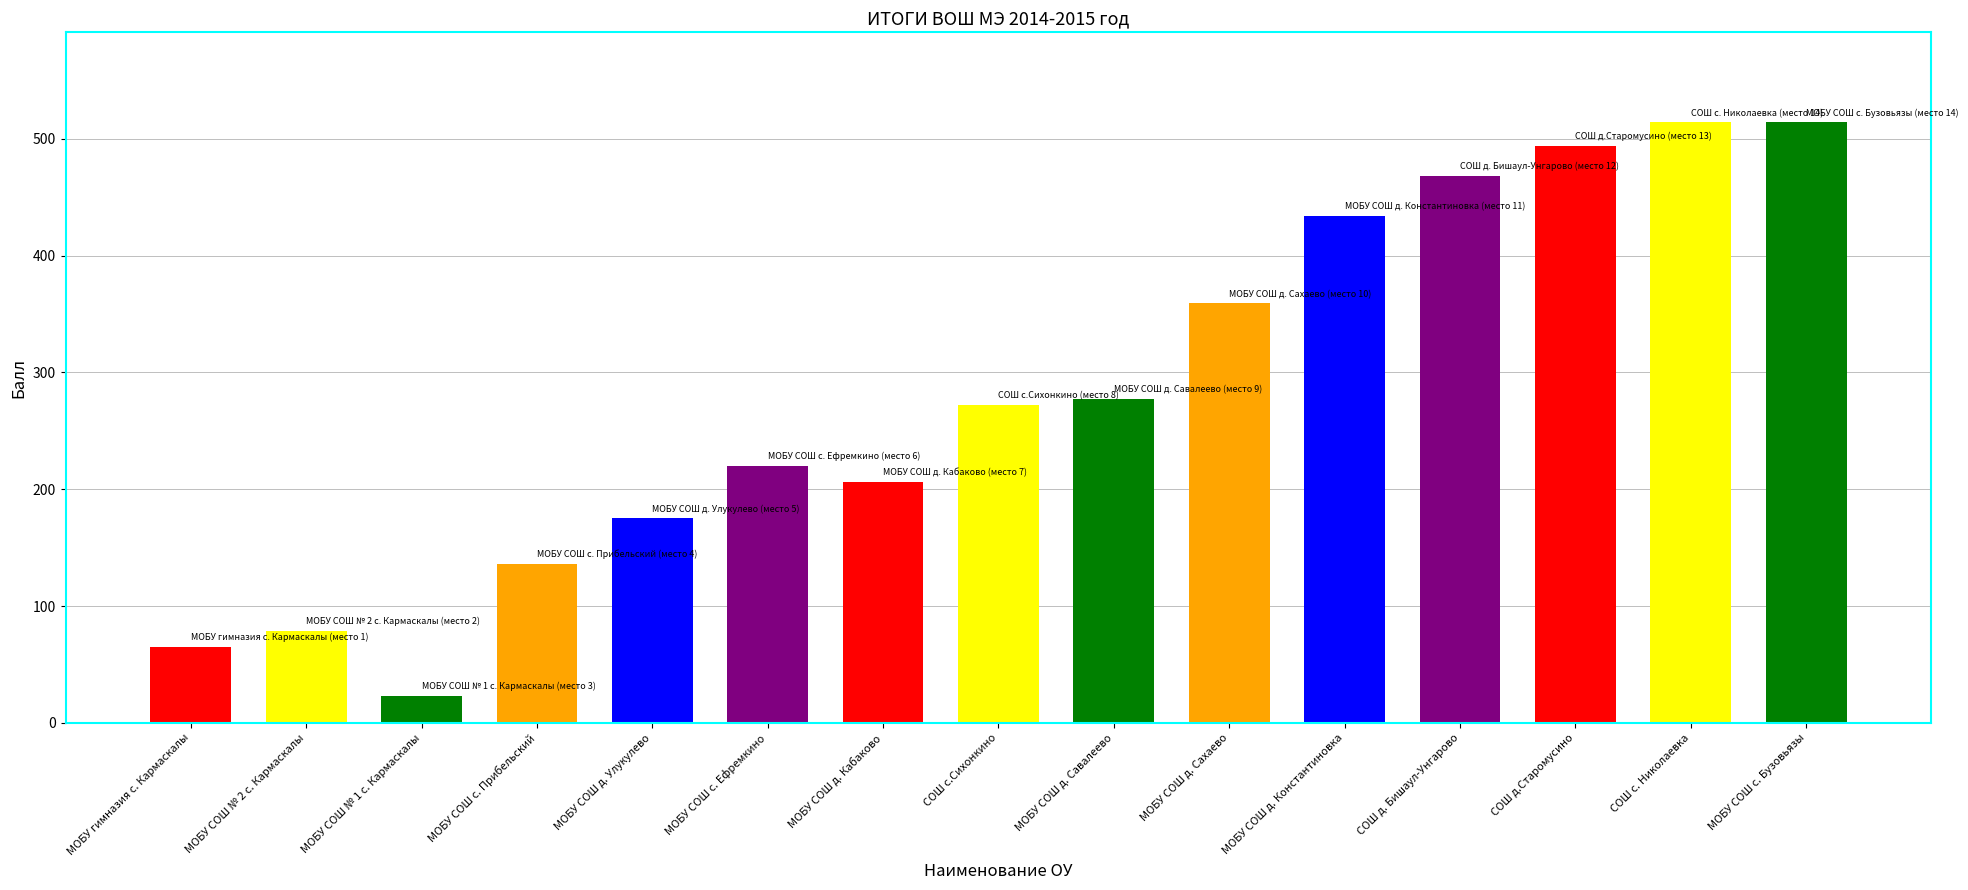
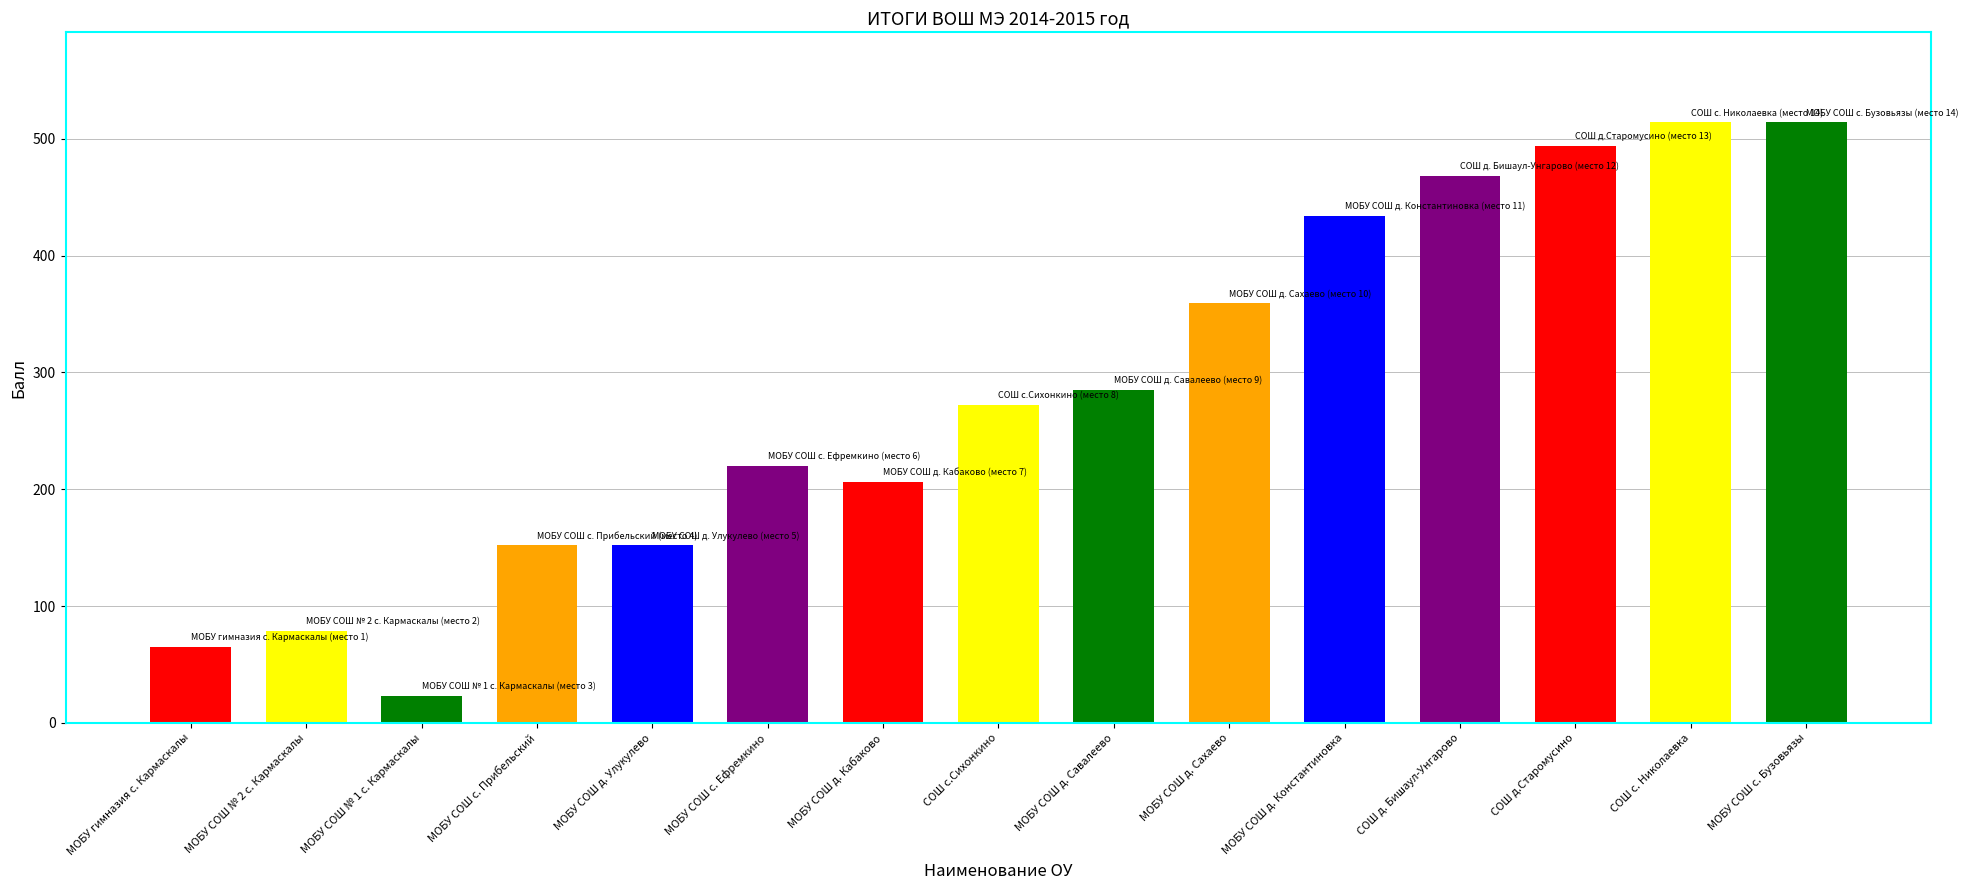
  {
    "МОБУ гимназия с. Кармаскалы": 65,
    "МОБУ СОШ № 1 с. Кармаскалы": 23,
-   "МОБУ СОШ с. Прибельский": 136,
-   "МОБУ СОШ д. Улукулево": 175,
+   "МОБУ СОШ с. Прибельский": 152,
+   "МОБУ СОШ д. Улукулево": 152,
    "СОШ с.Сихонкино": 272,
-   "МОБУ СОШ д. Савалеево": 277,
+   "МОБУ СОШ д. Савалеево": 285,
    "МОБУ СОШ д. Константиновка": 434
  }
